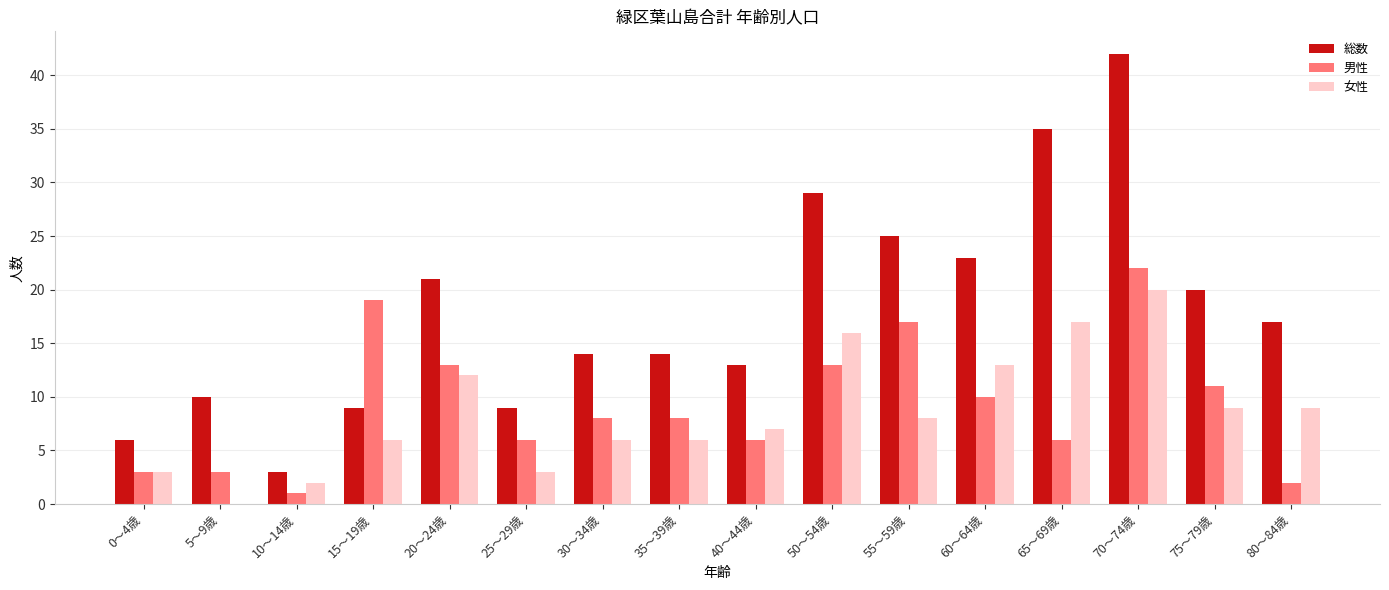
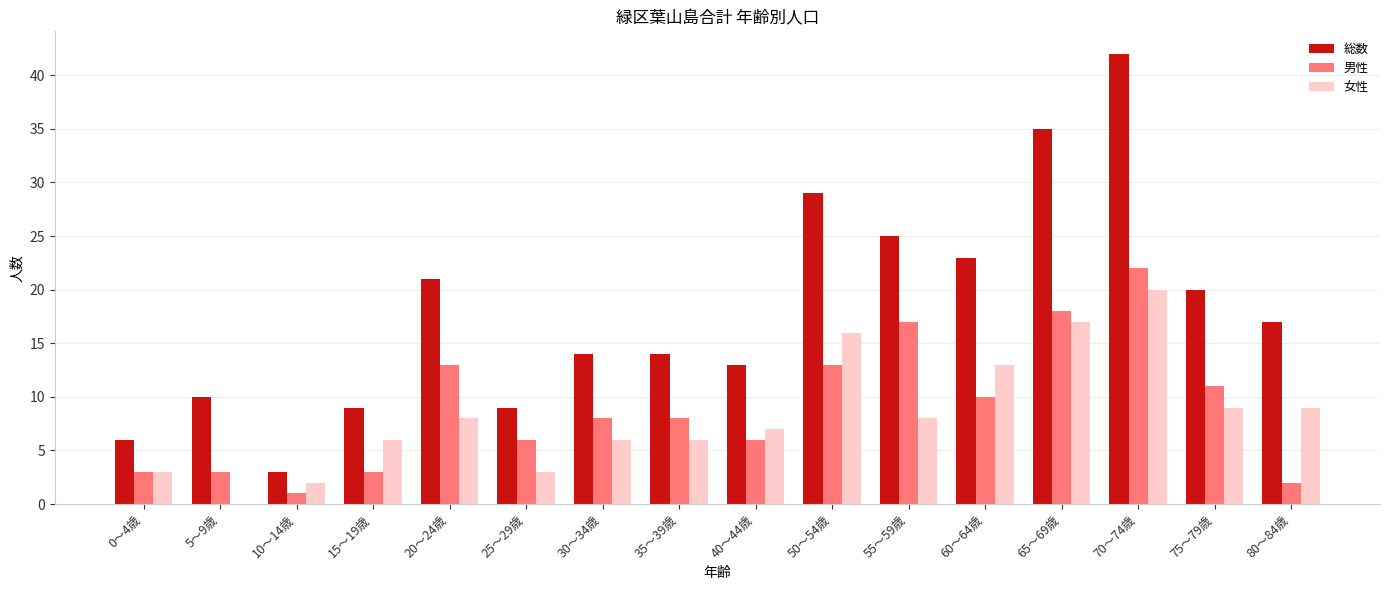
  {
    "総数": {
      "0～4歳": 6,
      "5～9歳": 10,
      "10～14歳": 3,
      "15～19歳": 9,
      "20～24歳": 21,
      "25～29歳": 9,
      "30～34歳": 14,
      "35～39歳": 14,
      "40～44歳": 13,
      "50～54歳": 29,
      "55～59歳": 25,
      "60～64歳": 23,
      "65～69歳": 35,
      "70～74歳": 42,
      "75～79歳": 20,
      "80～84歳": 17
    },
    "男性": {
      "0～4歳": 3,
      "5～9歳": 3,
      "10～14歳": 1,
-     "15～19歳": 19,
+     "15～19歳": 3,
      "20～24歳": 13,
      "25～29歳": 6,
      "30～34歳": 8,
      "35～39歳": 8,
      "40～44歳": 6,
      "50～54歳": 13,
      "55～59歳": 17,
      "60～64歳": 10,
-     "65～69歳": 6,
+     "65～69歳": 18,
      "70～74歳": 22,
      "75～79歳": 11,
      "80～84歳": 2
    },
    "女性": {
      "0～4歳": 3,
      "5～9歳": 0,
      "10～14歳": 2,
      "15～19歳": 6,
-     "20～24歳": 12,
+     "20～24歳": 8,
      "25～29歳": 3,
      "30～34歳": 6,
      "35～39歳": 6,
      "40～44歳": 7,
      "50～54歳": 16,
      "55～59歳": 8,
      "60～64歳": 13,
      "65～69歳": 17,
      "70～74歳": 20,
      "75～79歳": 9,
      "80～84歳": 9
    }
  }
